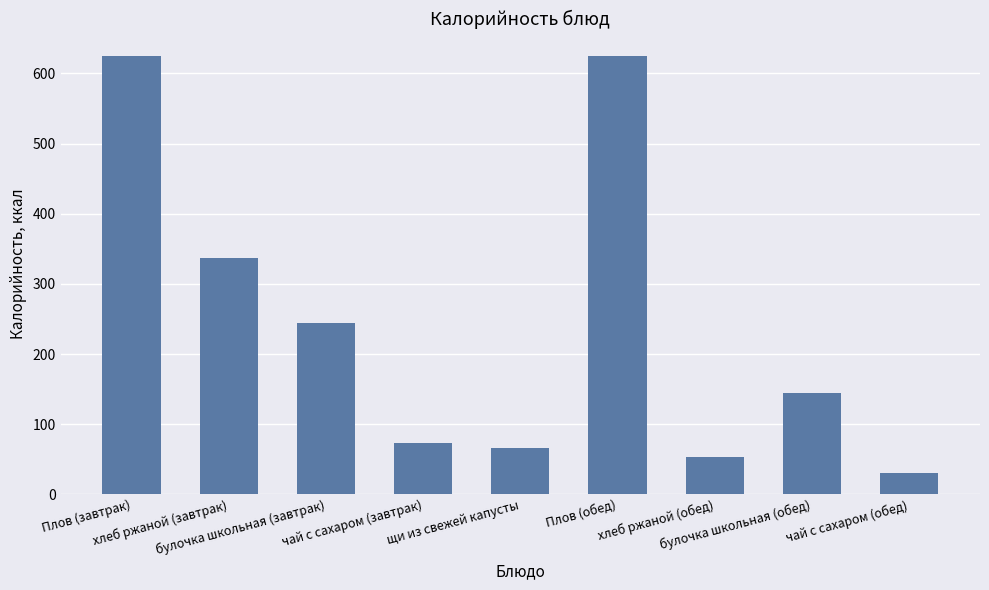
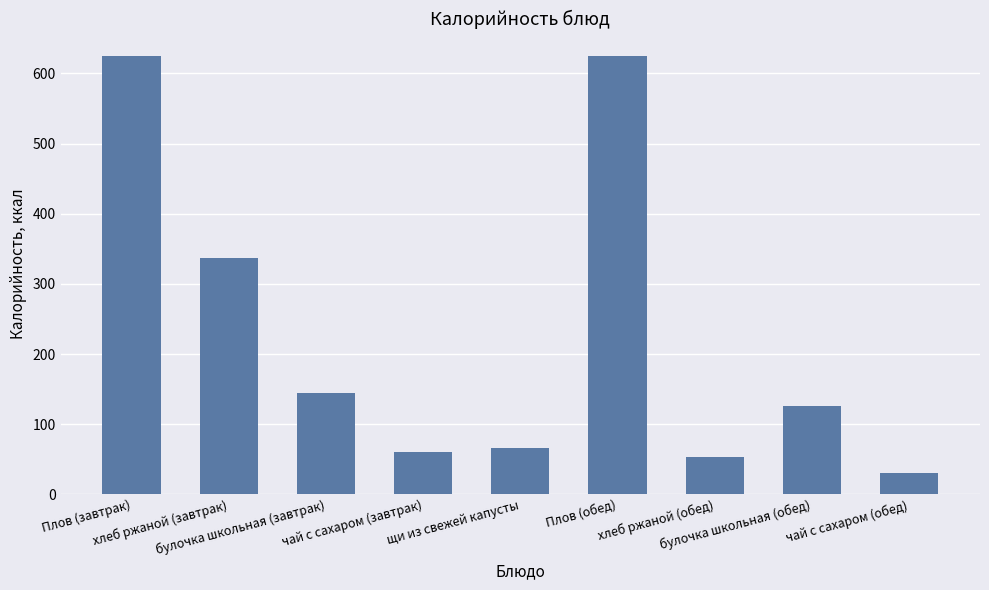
  {
    "Плов (завтрак)": 630,
    "хлеб ржаной (завтрак)": 340,
-   "булочка школьная (завтрак)": 240,
-   "чай с сахаром (завтрак)": 70,
+   "булочка школьная (завтрак)": 150,
+   "чай с сахаром (завтрак)": 60,
    "щи из свежей капусты": 70,
    "Плов (обед)": 630,
    "хлеб ржаной (обед)": 50,
-   "булочка школьная (обед)": 150,
+   "булочка школьная (обед)": 130,
    "чай с сахаром (обед)": 30
  }
